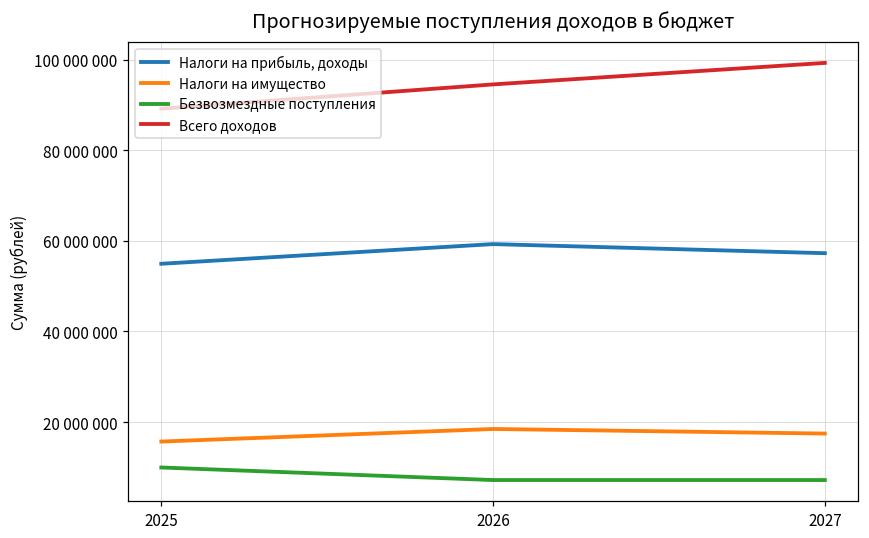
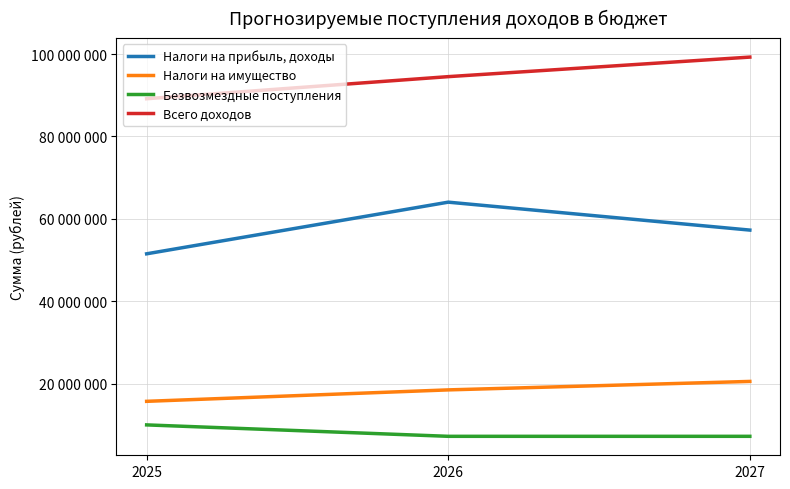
  {
    "Налоги на прибыль, доходы": {
-     "2025": 55000000,
-     "2026": 59000000,
+     "2025": 51000000,
+     "2026": 64000000,
      "2027": 57000000
    },
    "Налоги на имущество": {
      "2025": 16000000,
      "2026": 18000000,
-     "2027": 17000000
+     "2027": 21000000
    },
    "Безвозмездные поступления": {
      "2025": 10000000,
      "2026": 7000000,
      "2027": 7000000
    },
    "Всего доходов": {
      "2026": 95000000,
      "2027": 99000000
    }
  }
